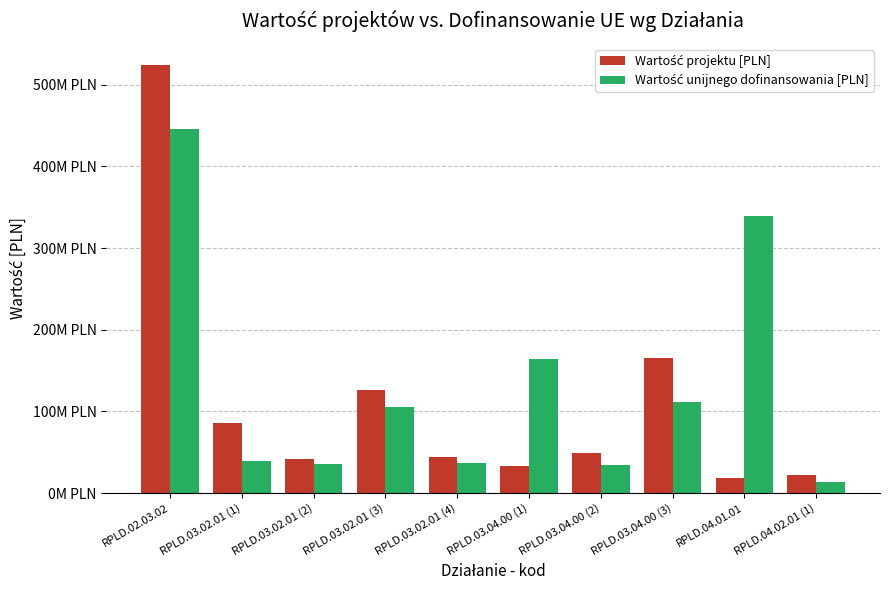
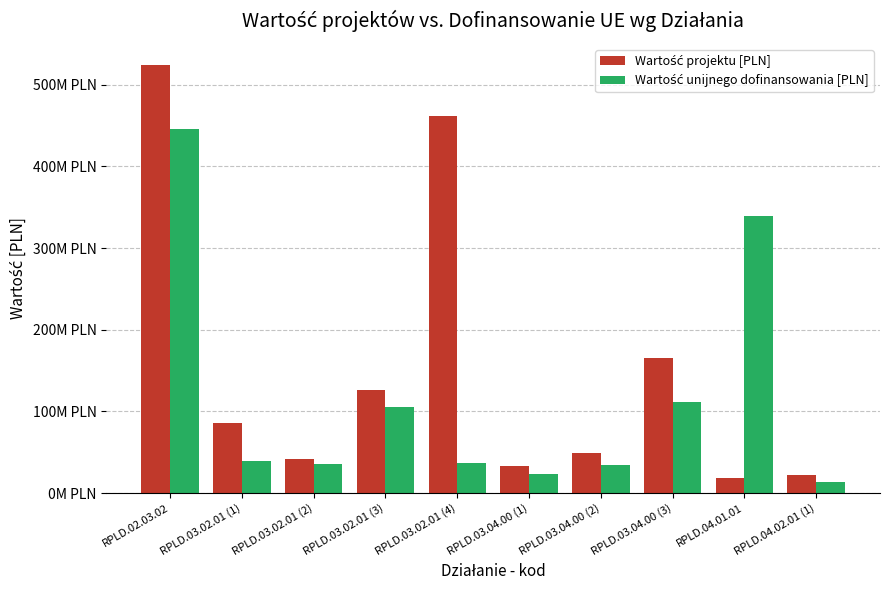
  {
    "Wartość projektu [PLN]": {
      "RPLD.02.03.02": "520M PLN",
      "RPLD.03.02.01 (1)": "90M PLN",
      "RPLD.03.02.01 (2)": "40M PLN",
      "RPLD.03.02.01 (3)": "130M PLN",
-     "RPLD.03.02.01 (4)": "40M PLN",
+     "RPLD.03.02.01 (4)": "460M PLN",
      "RPLD.03.04.00 (1)": "30M PLN",
      "RPLD.03.04.00 (2)": "50M PLN",
      "RPLD.03.04.00 (3)": "170M PLN",
      "RPLD.04.01.01": "20M PLN",
      "RPLD.04.02.01 (1)": "20M PLN"
    },
    "Wartość unijnego dofinansowania [PLN]": {
      "RPLD.02.03.02": "450M PLN",
      "RPLD.03.02.01 (1)": "40M PLN",
      "RPLD.03.02.01 (2)": "40M PLN",
      "RPLD.03.02.01 (3)": "110M PLN",
      "RPLD.03.02.01 (4)": "40M PLN",
-     "RPLD.03.04.00 (1)": "160M PLN",
+     "RPLD.03.04.00 (1)": "20M PLN",
      "RPLD.03.04.00 (2)": "30M PLN",
      "RPLD.03.04.00 (3)": "110M PLN",
      "RPLD.04.01.01": "340M PLN",
      "RPLD.04.02.01 (1)": "10M PLN"
    }
  }
